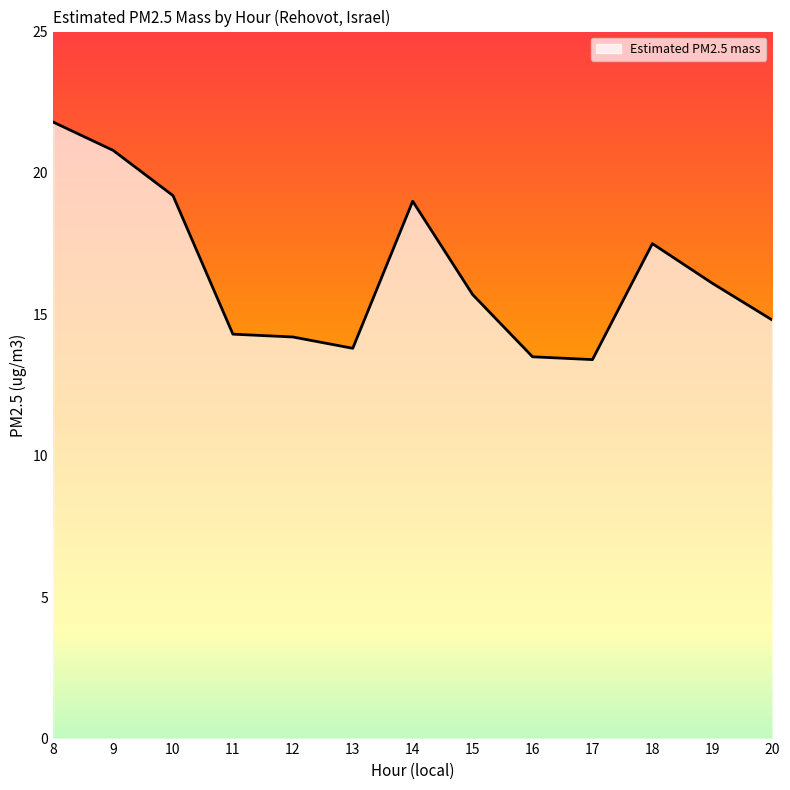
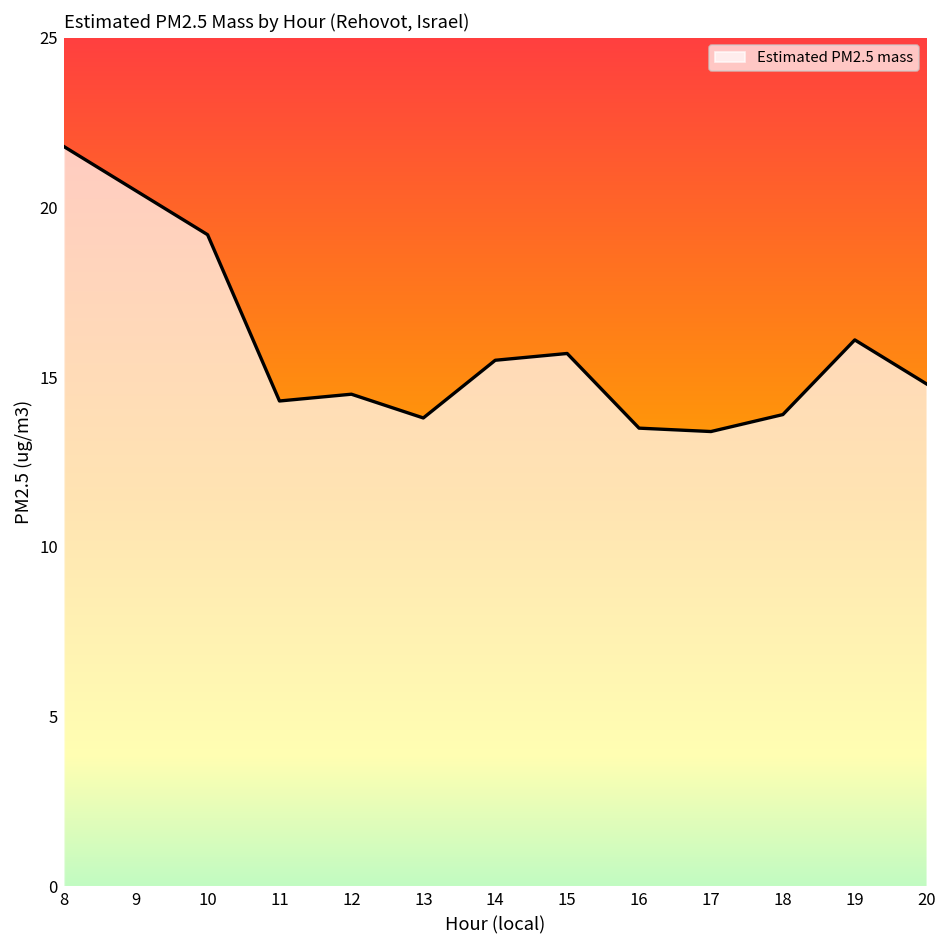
  {
    "8": 21.8,
-   "9": 20.8,
+   "9": 20.5,
    "10": 19.2,
    "11": 14.3,
-   "12": 14.2,
+   "12": 14.5,
    "13": 13.8,
-   "14": 19.0,
+   "14": 15.5,
    "15": 15.7,
    "16": 13.5,
    "17": 13.4,
-   "18": 17.5,
+   "18": 13.9,
    "19": 16.1,
    "20": 14.8
  }
